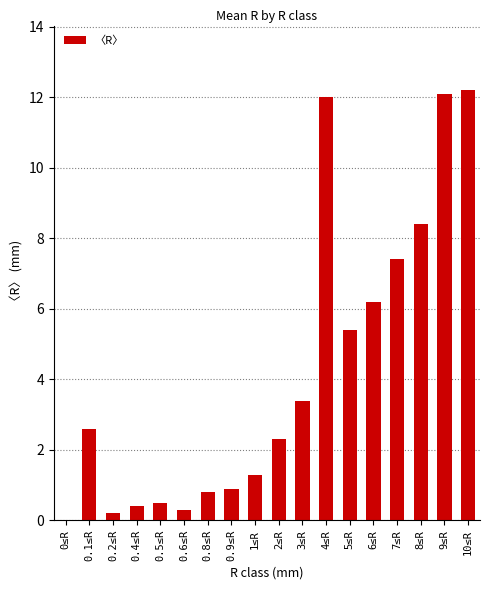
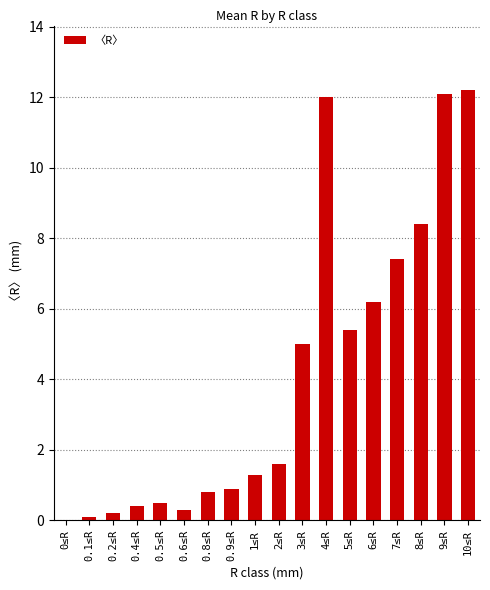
  {
    "0≤R": 0.0,
-   "0.1≤R": 2.6,
+   "0.1≤R": 0.1,
    "0.2≤R": 0.2,
    "0.4≤R": 0.4,
    "0.5≤R": 0.5,
    "0.6≤R": 0.3,
    "0.8≤R": 0.8,
    "0.9≤R": 0.9,
    "1≤R": 1.3,
-   "2≤R": 2.3,
-   "3≤R": 3.4,
+   "2≤R": 1.6,
+   "3≤R": 5.0,
    "4≤R": 12.0,
    "5≤R": 5.4,
    "6≤R": 6.2,
    "7≤R": 7.4,
    "8≤R": 8.4,
    "9≤R": 12.1,
    "10≤R": 12.2
  }
